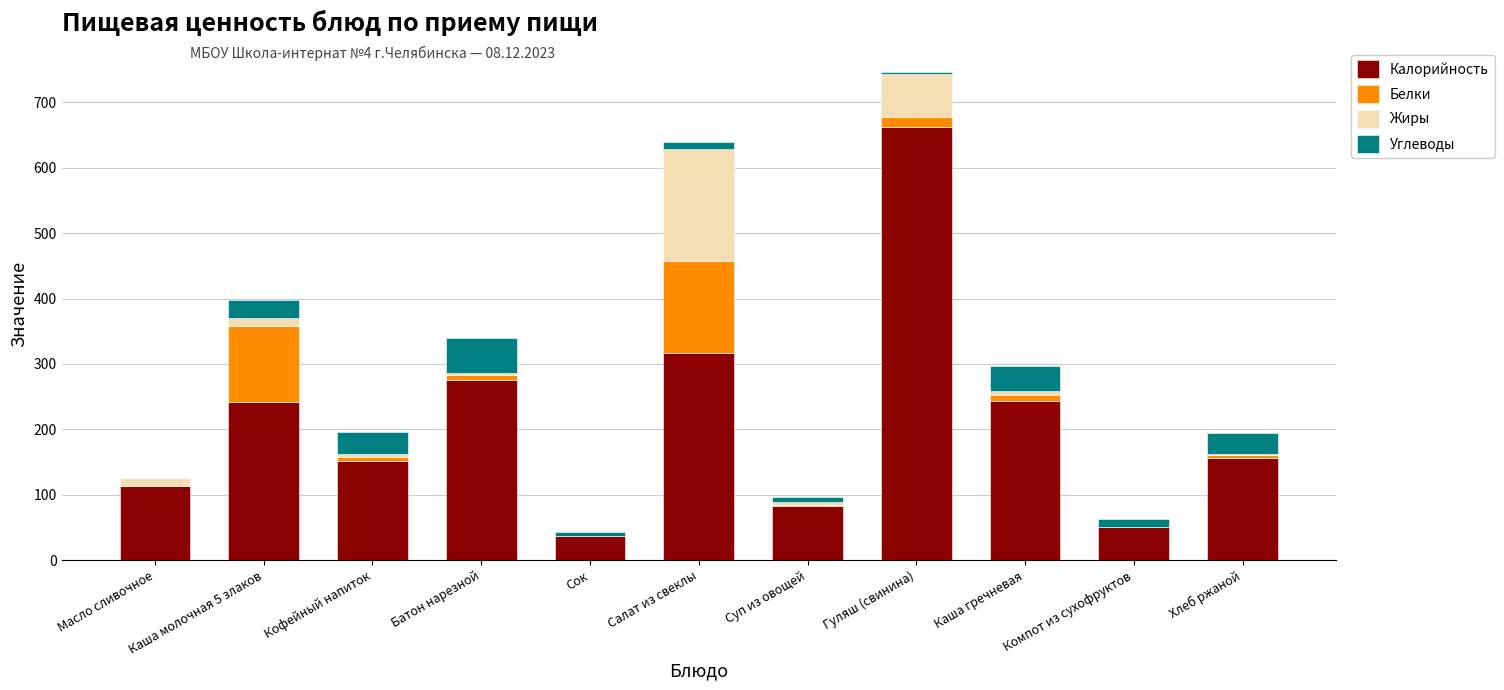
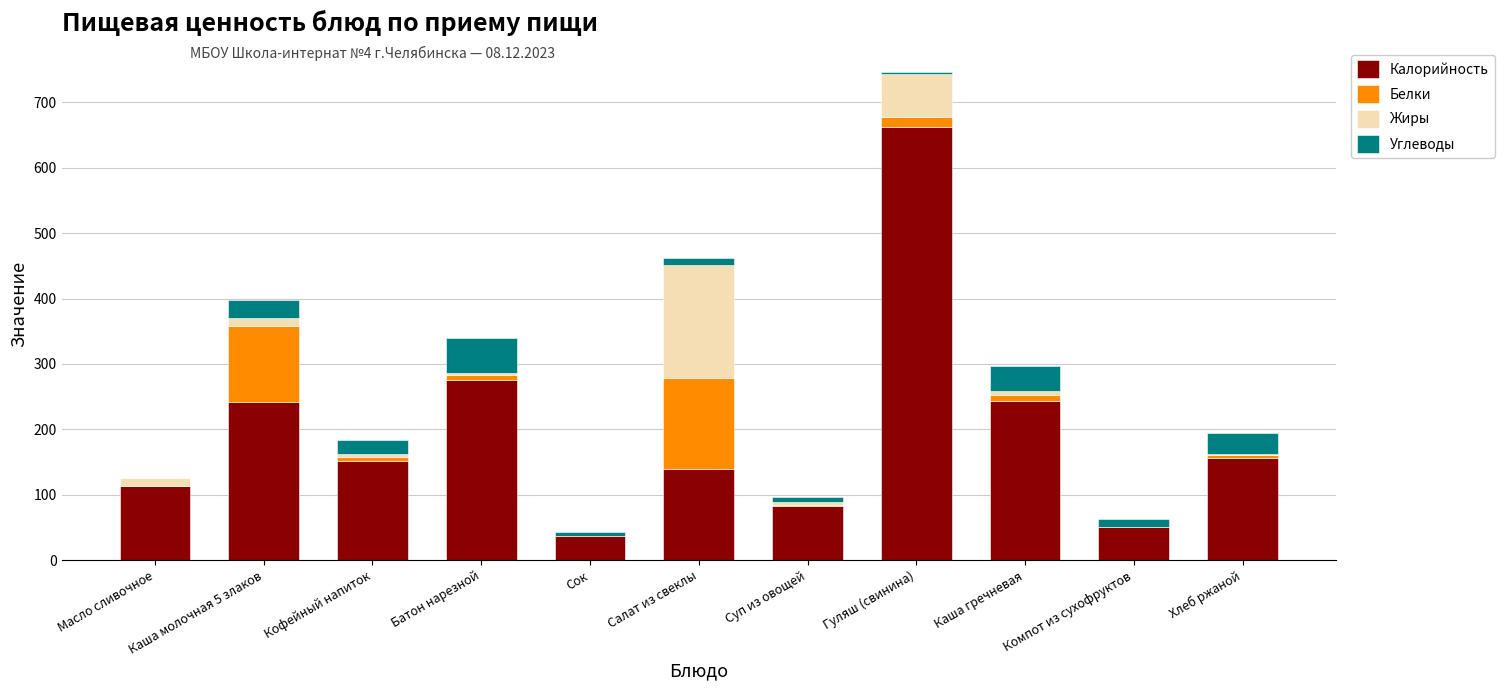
  {
    "Калорийность": {
      "Масло сливочное": 110,
      "Каша молочная 5 злаков": 240,
      "Кофейный напиток": 150,
      "Батон нарезной": 270,
      "Сок": 40,
-     "Салат из свеклы": 320,
+     "Салат из свеклы": 140,
      "Суп из овощей": 80,
      "Гуляш (свинина)": 660,
      "Каша гречневая": 240,
      "Компот из сухофруктов": 50,
      "Хлеб ржаной": 160
    },
    "Белки": {
      "Каша молочная 5 злаков": 120,
      "Кофейный напиток": 10,
      "Батон нарезной": 10,
      "Салат из свеклы": 140,
      "Гуляш (свинина)": 20,
      "Каша гречневая": 10,
      "Хлеб ржаной": 0
    },
    "Жиры": {
      "Масло сливочное": 10,
      "Каша молочная 5 злаков": 10,
      "Кофейный напиток": 10,
      "Сок": 0,
      "Салат из свеклы": 170,
      "Суп из овощей": 0,
      "Гуляш (свинина)": 70,
      "Каша гречневая": 10,
      "Компот из сухофруктов": 0
    },
    "Углеводы": {
      "Каша молочная 5 злаков": 30,
-     "Кофейный напиток": 30,
+     "Кофейный напиток": 20,
      "Батон нарезной": 50,
      "Сок": 10,
      "Салат из свеклы": 10,
      "Суп из овощей": 10,
      "Каша гречневая": 40,
      "Компот из сухофруктов": 10,
      "Хлеб ржаной": 30
    }
  }
